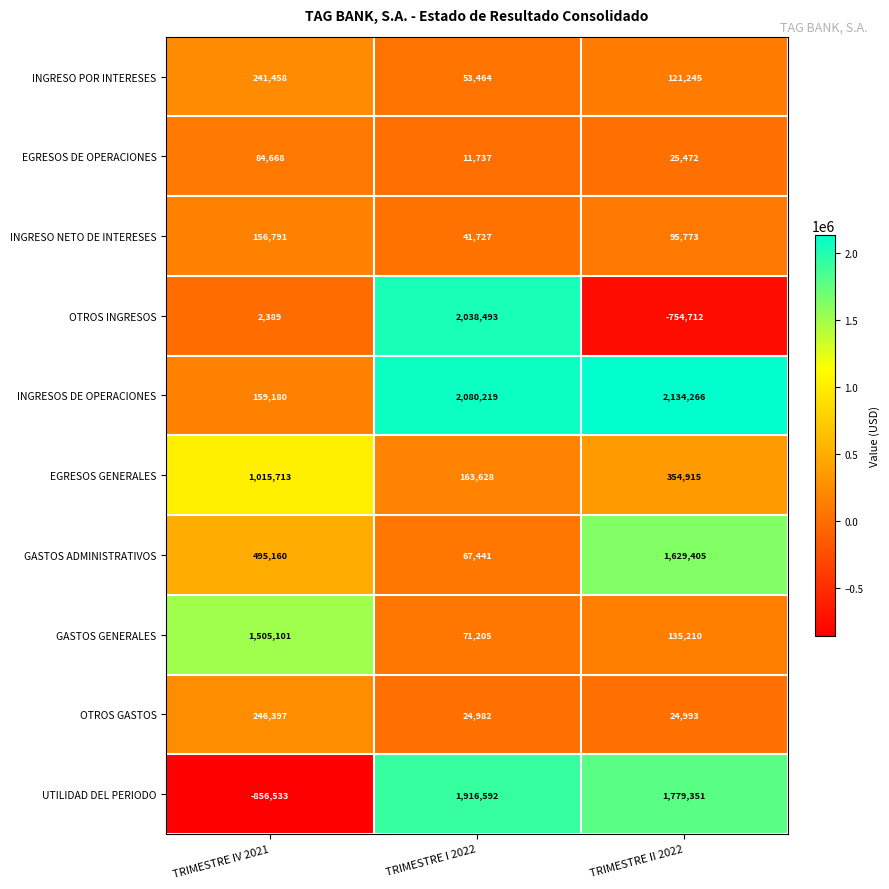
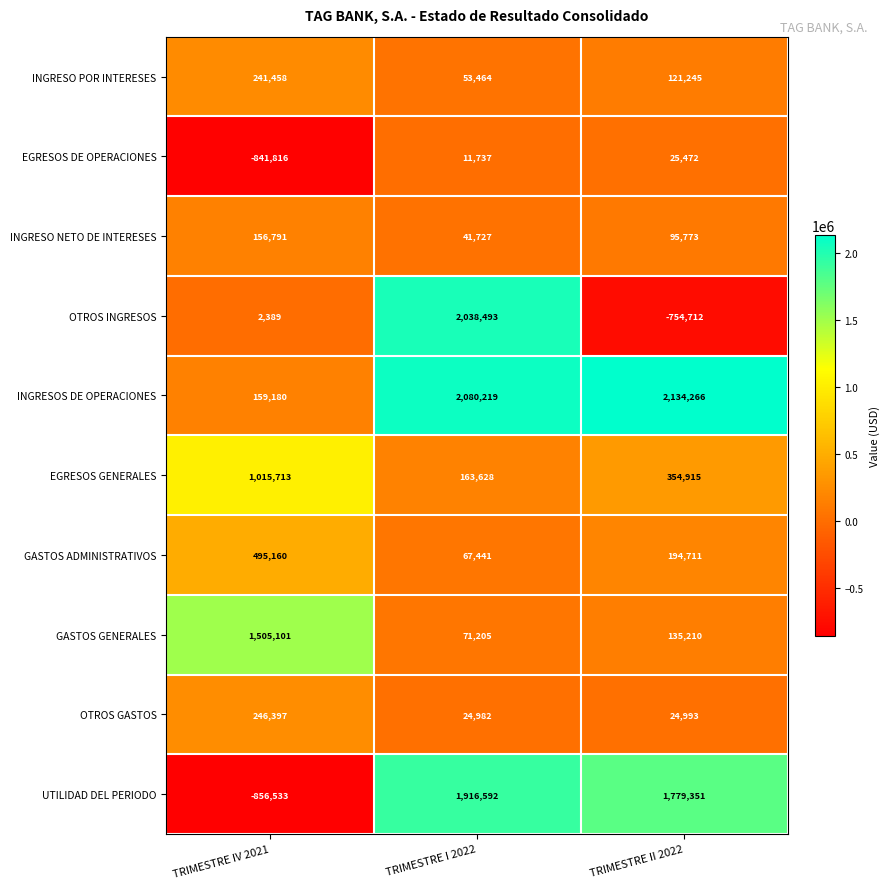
  {
    "INGRESO POR INTERESES": {
      "TRIMESTRE IV 2021": "241,458",
      "TRIMESTRE I 2022": "53,464",
      "TRIMESTRE II 2022": "121,245"
    },
    "EGRESOS DE OPERACIONES": {
-     "TRIMESTRE IV 2021": "84,668",
+     "TRIMESTRE IV 2021": "-841,816",
      "TRIMESTRE I 2022": "11,737",
      "TRIMESTRE II 2022": "25,472"
    },
    "INGRESO NETO DE INTERESES": {
      "TRIMESTRE IV 2021": "156,791",
      "TRIMESTRE I 2022": "41,727",
      "TRIMESTRE II 2022": "95,773"
    },
    "OTROS INGRESOS": {
      "TRIMESTRE IV 2021": "2,389",
      "TRIMESTRE I 2022": "2,038,493",
      "TRIMESTRE II 2022": "-754,712"
    },
    "INGRESOS DE OPERACIONES": {
      "TRIMESTRE IV 2021": "159,180",
      "TRIMESTRE I 2022": "2,080,219",
      "TRIMESTRE II 2022": "2,134,266"
    },
    "EGRESOS GENERALES": {
      "TRIMESTRE IV 2021": "1,015,713",
      "TRIMESTRE I 2022": "163,628",
      "TRIMESTRE II 2022": "354,915"
    },
    "GASTOS ADMINISTRATIVOS": {
      "TRIMESTRE IV 2021": "495,160",
      "TRIMESTRE I 2022": "67,441",
-     "TRIMESTRE II 2022": "1,629,405"
+     "TRIMESTRE II 2022": "194,711"
    },
    "GASTOS GENERALES": {
      "TRIMESTRE IV 2021": "1,505,101",
      "TRIMESTRE I 2022": "71,205",
      "TRIMESTRE II 2022": "135,210"
    },
    "OTROS GASTOS": {
      "TRIMESTRE IV 2021": "246,397",
      "TRIMESTRE I 2022": "24,982",
      "TRIMESTRE II 2022": "24,993"
    },
    "UTILIDAD DEL PERIODO": {
      "TRIMESTRE IV 2021": "-856,533",
      "TRIMESTRE I 2022": "1,916,592",
      "TRIMESTRE II 2022": "1,779,351"
    }
  }
